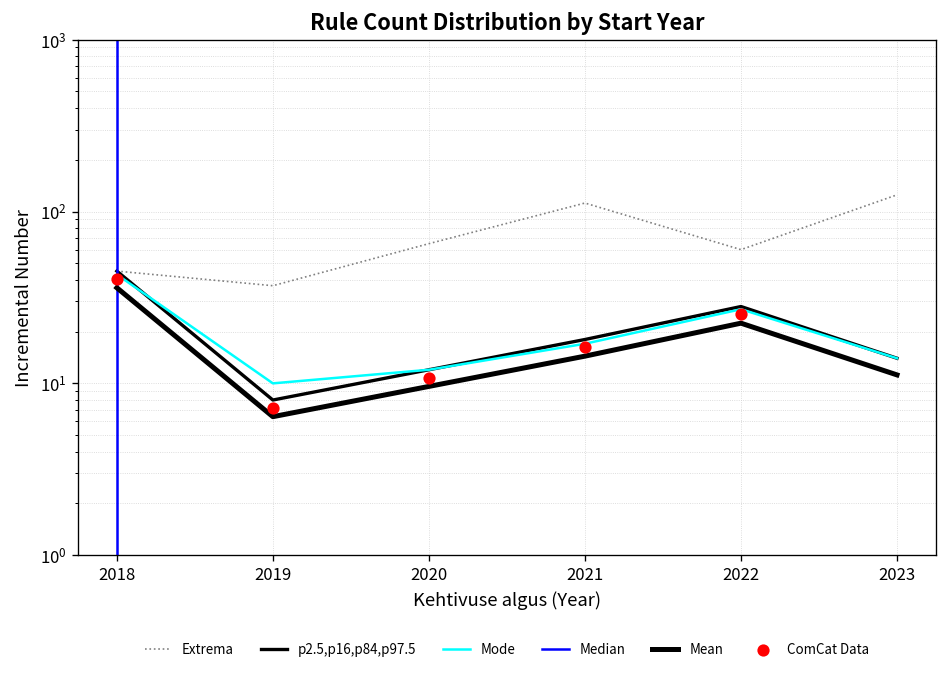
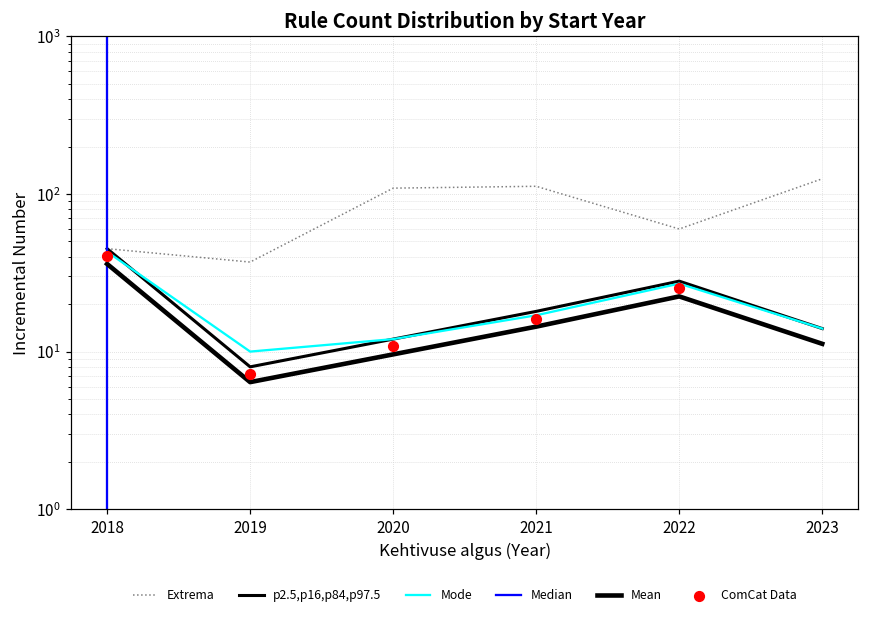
  {
    "Extrema": {
      "2019": 37,
-     "2020": 70,
+     "2020": 110,
      "2021": 110,
      "2022": 60,
      "2023": 130
    },
    "Mode": {
      "2018": 43,
      "2019": 10,
      "2021": 17
    }
  }
